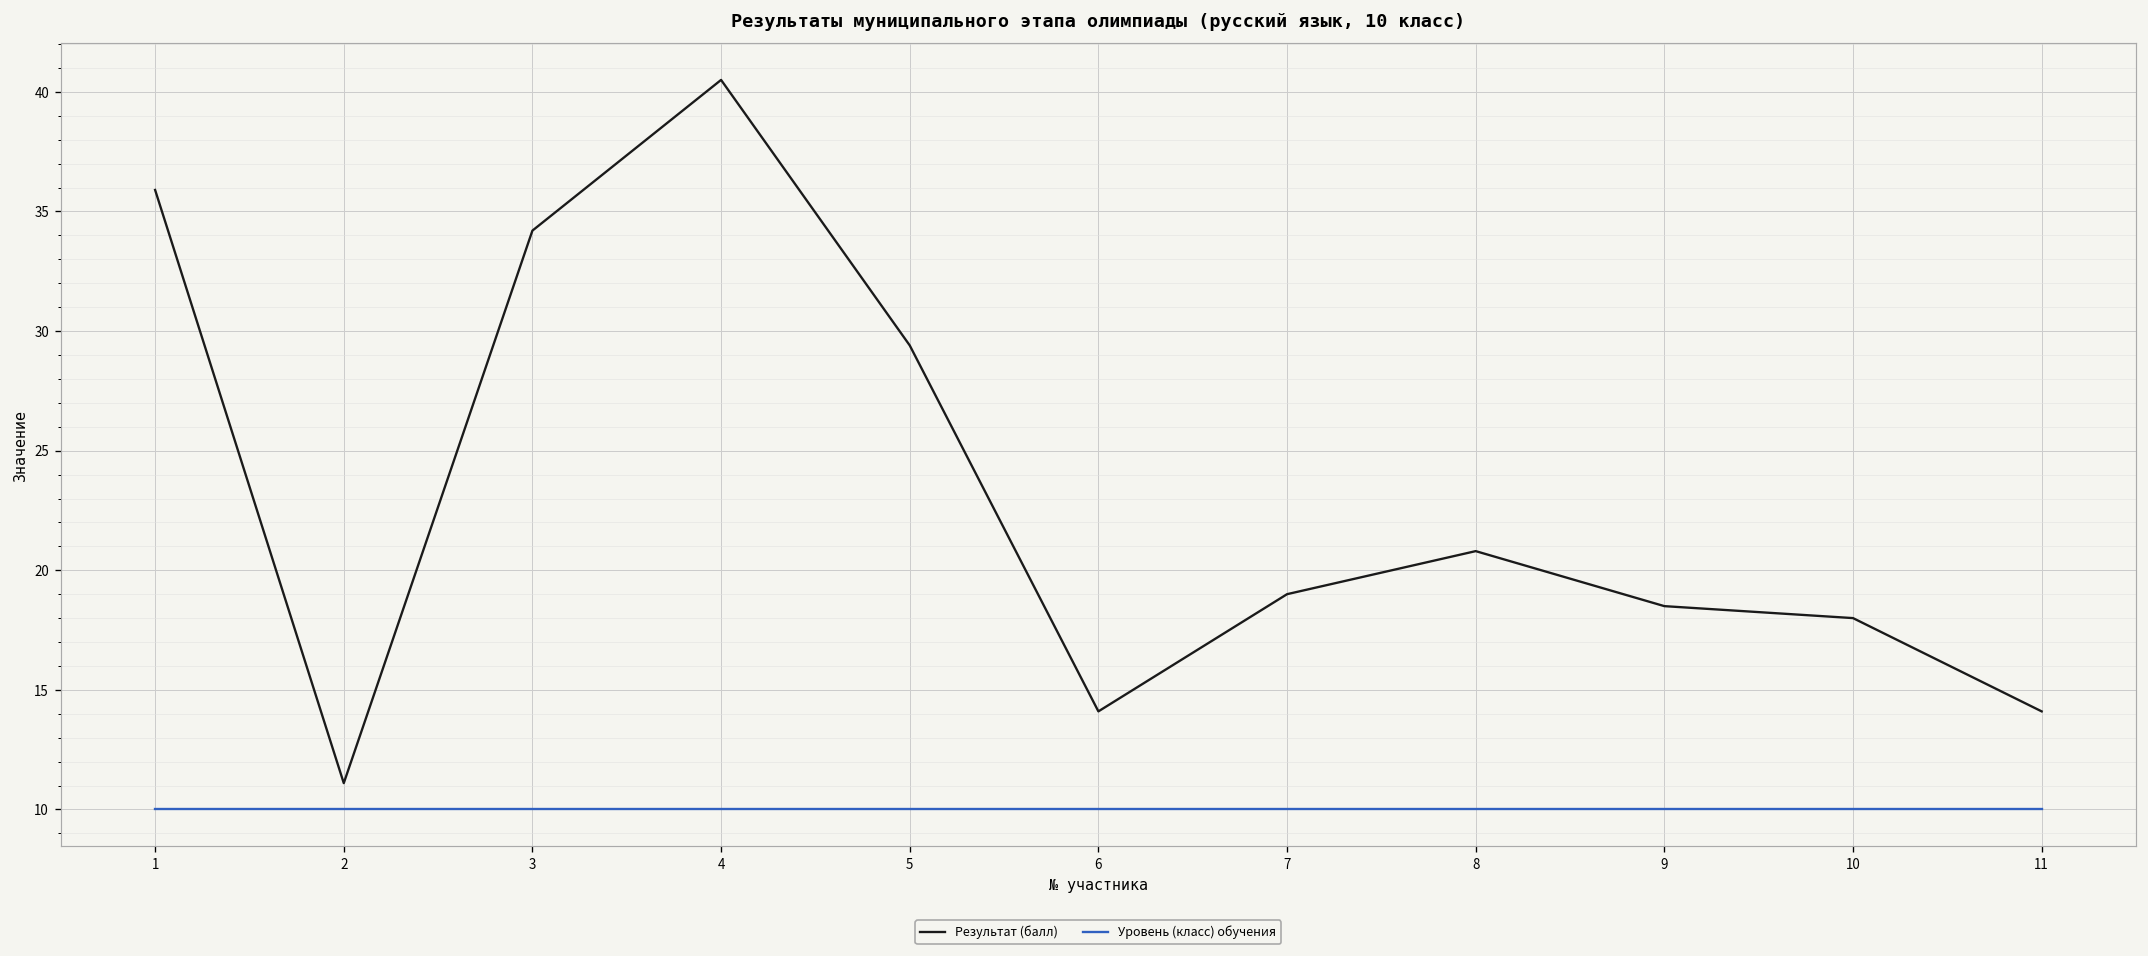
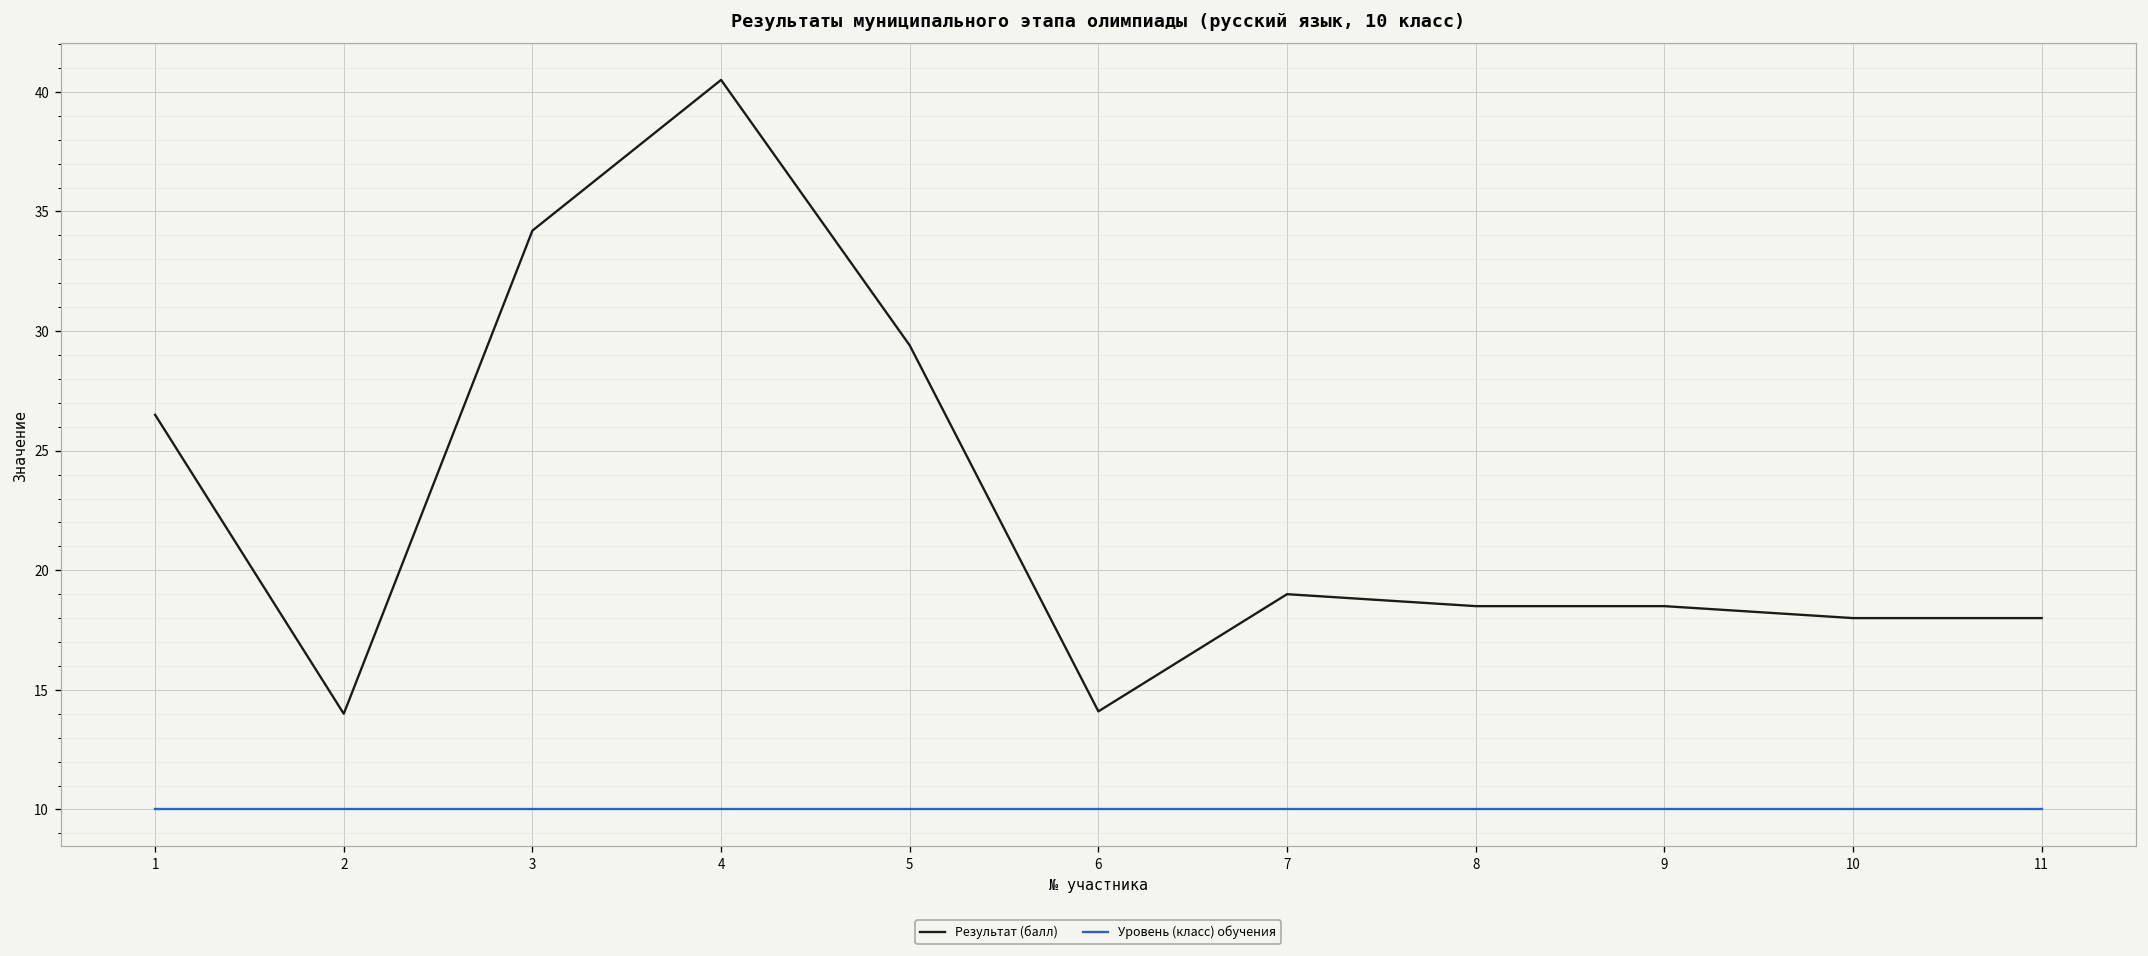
  {
    "Результат (балл)": {
-     "1": 35.9,
-     "2": 11.1,
+     "1": 26.5,
+     "2": 14.0,
      "3": 34.2,
      "4": 40.5,
      "5": 29.4,
      "6": 14.1,
      "7": 19.0,
-     "8": 20.8,
+     "8": 18.5,
      "9": 18.5,
      "10": 18.0,
-     "11": 14.1
+     "11": 18.0
    },
    "Уровень (класс) обучения": {
      "1": 10.0,
      "2": 10.0,
      "3": 10.0,
      "4": 10.0,
      "5": 10.0,
      "6": 10.0,
      "7": 10.0,
      "8": 10.0,
      "9": 10.0,
      "10": 10.0,
      "11": 10.0
    }
  }
